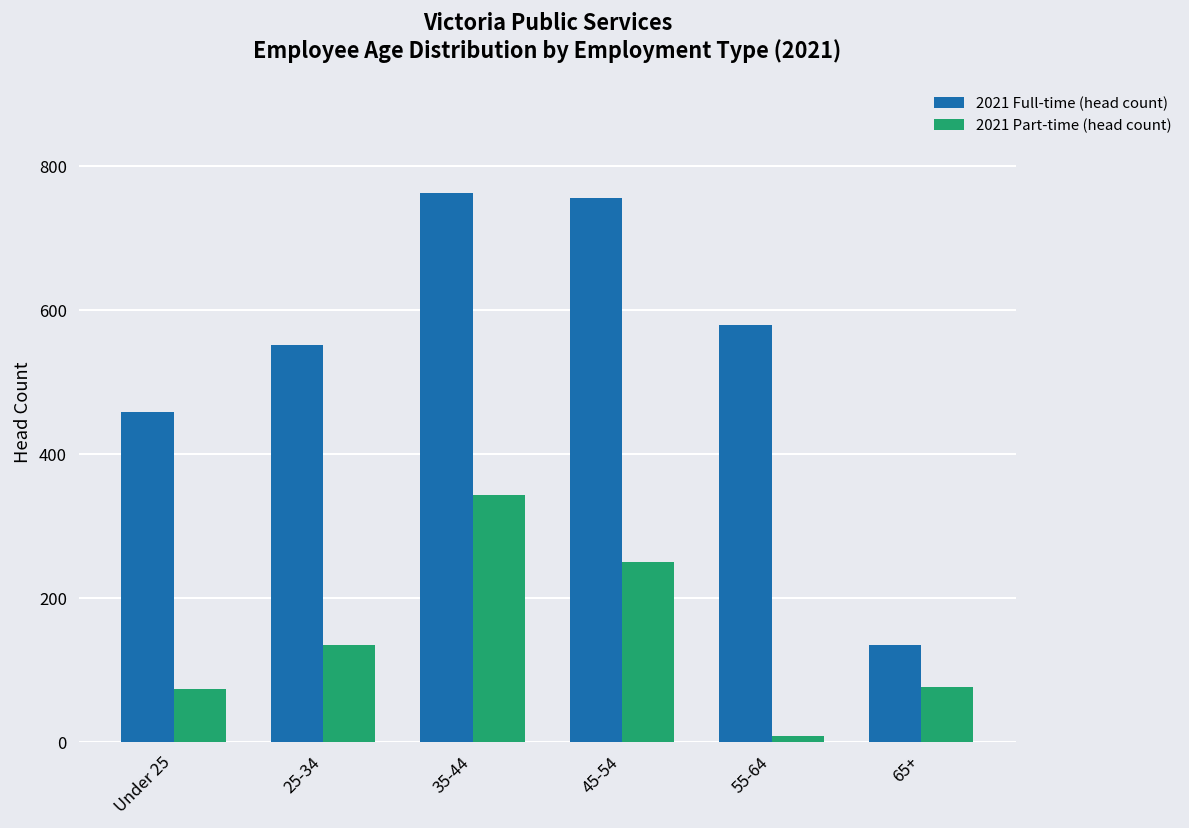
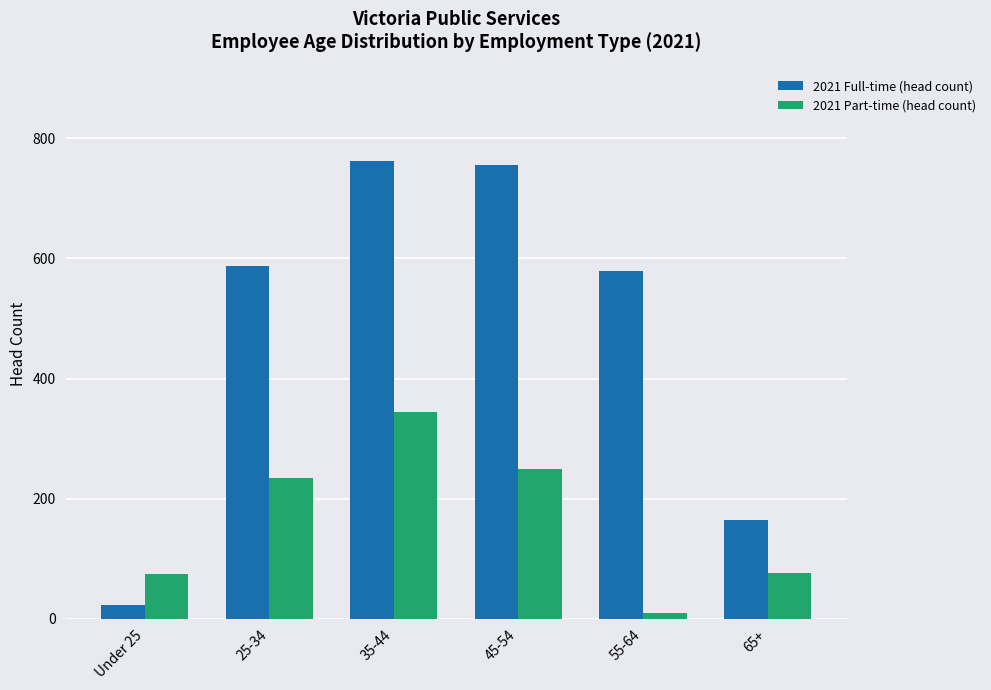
  {
    "2021 Full-time (head count)": {
-     "Under 25": 460,
-     "25-34": 550,
+     "Under 25": 20,
+     "25-34": 590,
      "35-44": 760,
      "45-54": 760,
      "55-64": 580,
-     "65+": 140
+     "65+": 160
    },
    "2021 Part-time (head count)": {
      "Under 25": 70,
-     "25-34": 140,
+     "25-34": 230,
      "35-44": 340,
      "45-54": 250,
      "55-64": 10,
      "65+": 80
    }
  }
